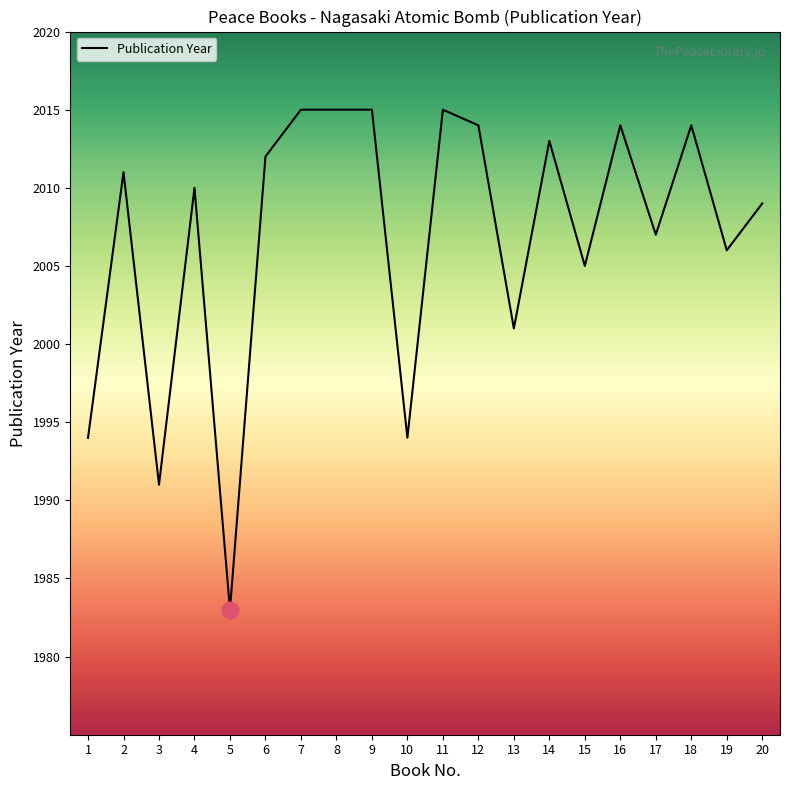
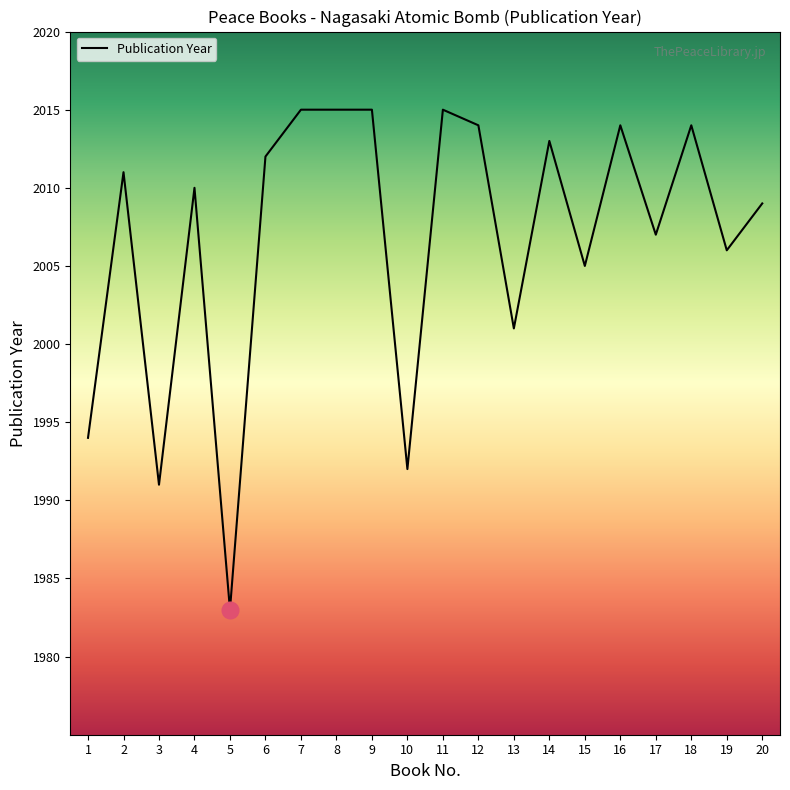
  {
    "Publication Year": {
      "1": 1994,
      "2": 2011,
      "3": 1991,
      "4": 2010,
      "6": 2012,
      "7": 2015,
      "8": 2015,
      "9": 2015,
-     "10": 1994,
+     "10": 1992,
      "11": 2015,
      "12": 2014,
      "13": 2001,
      "14": 2013,
      "15": 2005,
      "16": 2014,
      "17": 2007,
      "18": 2014,
      "19": 2006,
      "20": 2009
    }
  }
